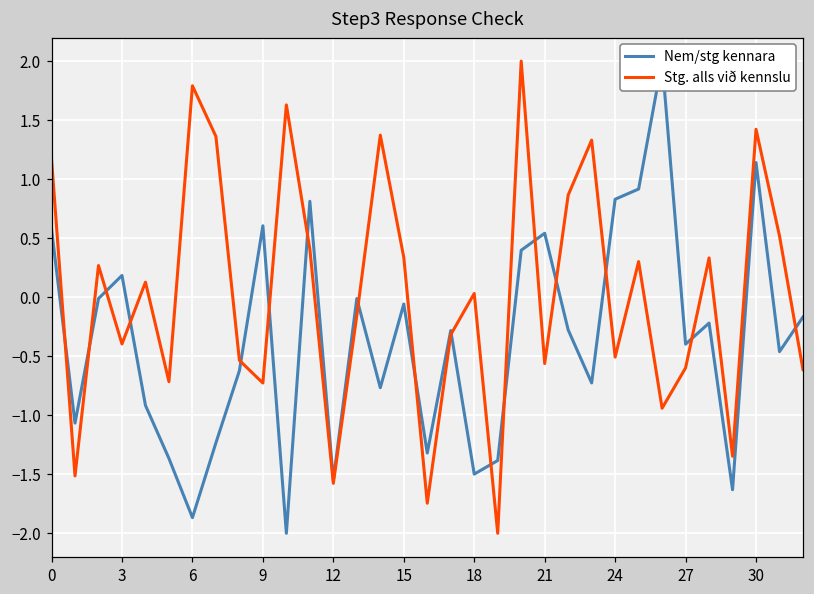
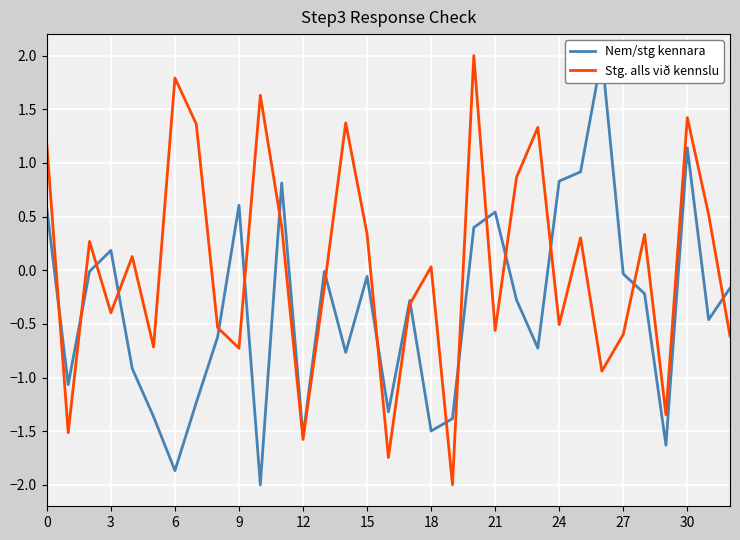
  {
    "Nem/stg kennara": {
      "0": 0.58,
      "3": 0.18,
      "6": -1.87,
      "9": 0.61,
      "12": -1.55,
      "15": -0.06,
      "18": -1.50,
      "21": 0.54,
      "24": 0.83,
-     "27": -0.40,
+     "27": -0.03,
      "30": 1.14
    },
    "Stg. alls við kennslu": {
      "0": 1.17,
      "3": -0.40,
      "6": 1.79,
      "9": -0.73,
      "12": -1.58,
      "15": 0.34,
      "18": 0.03,
      "21": -0.56,
      "24": -0.51,
      "27": -0.60,
      "30": 1.42
    }
  }
